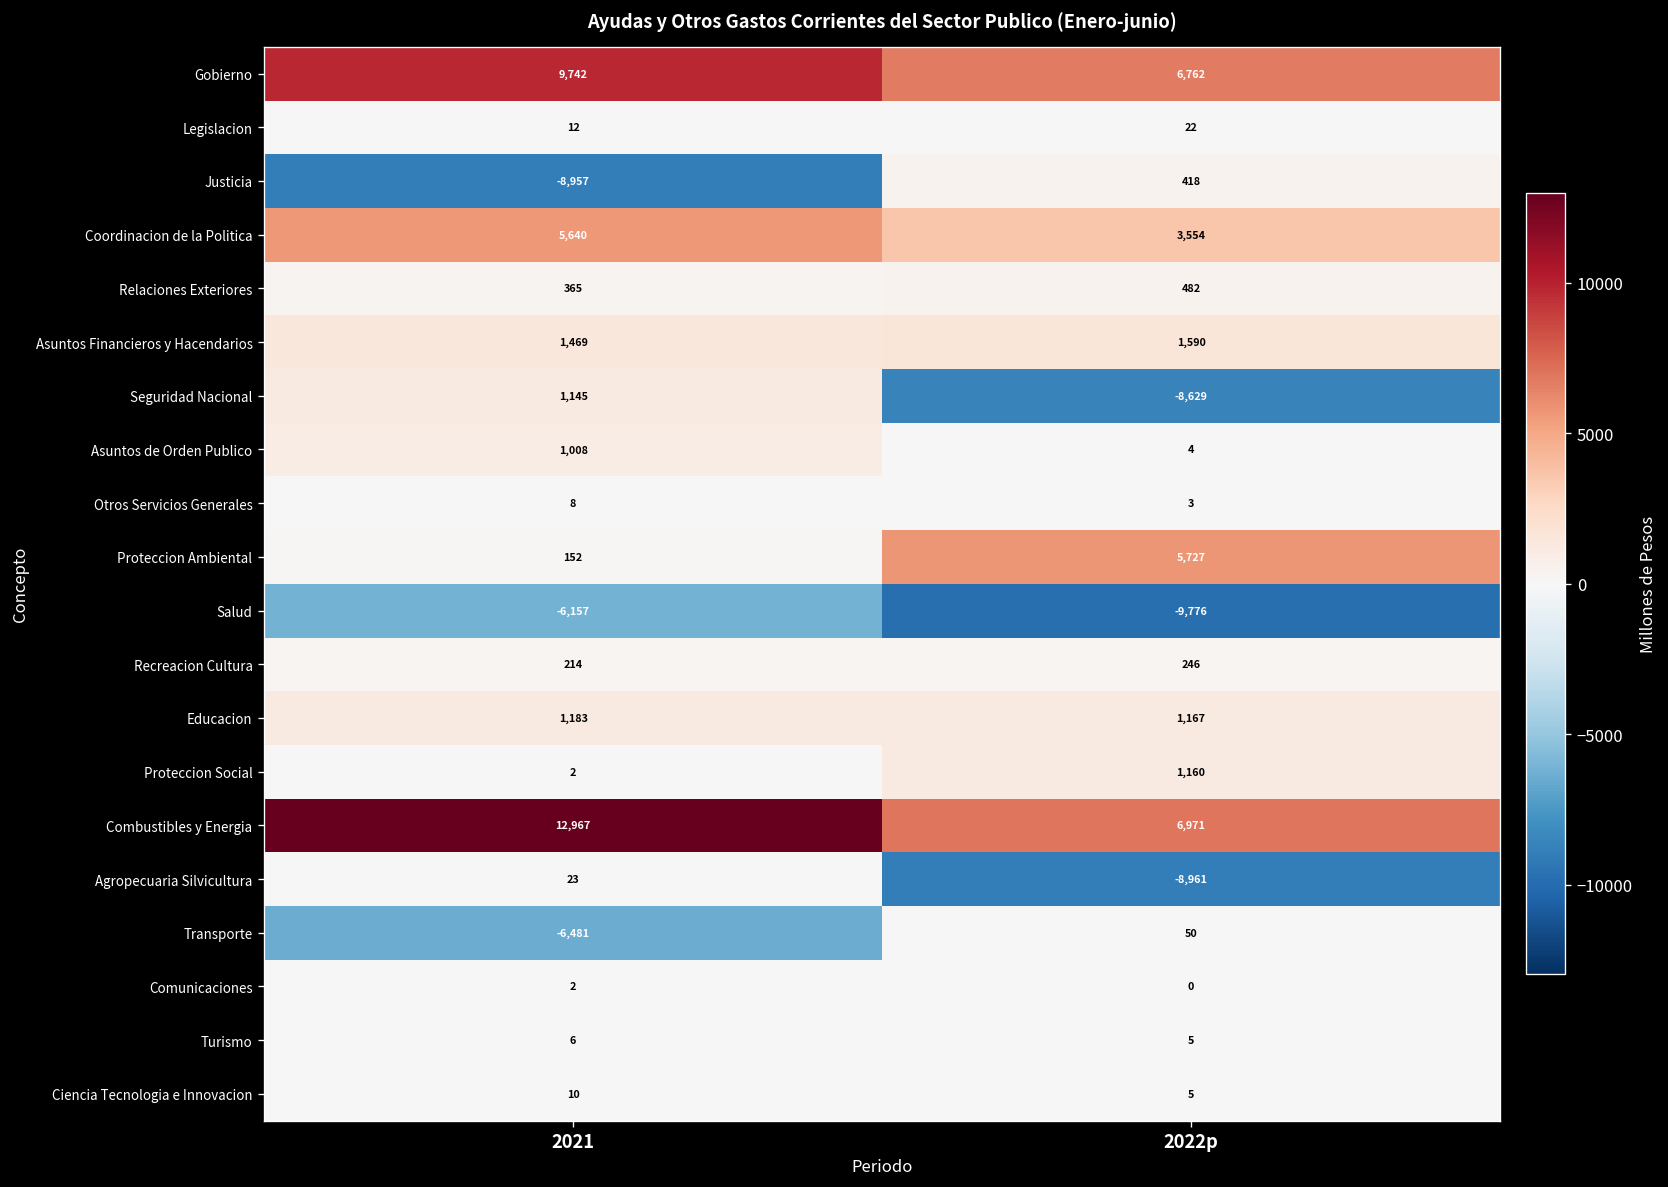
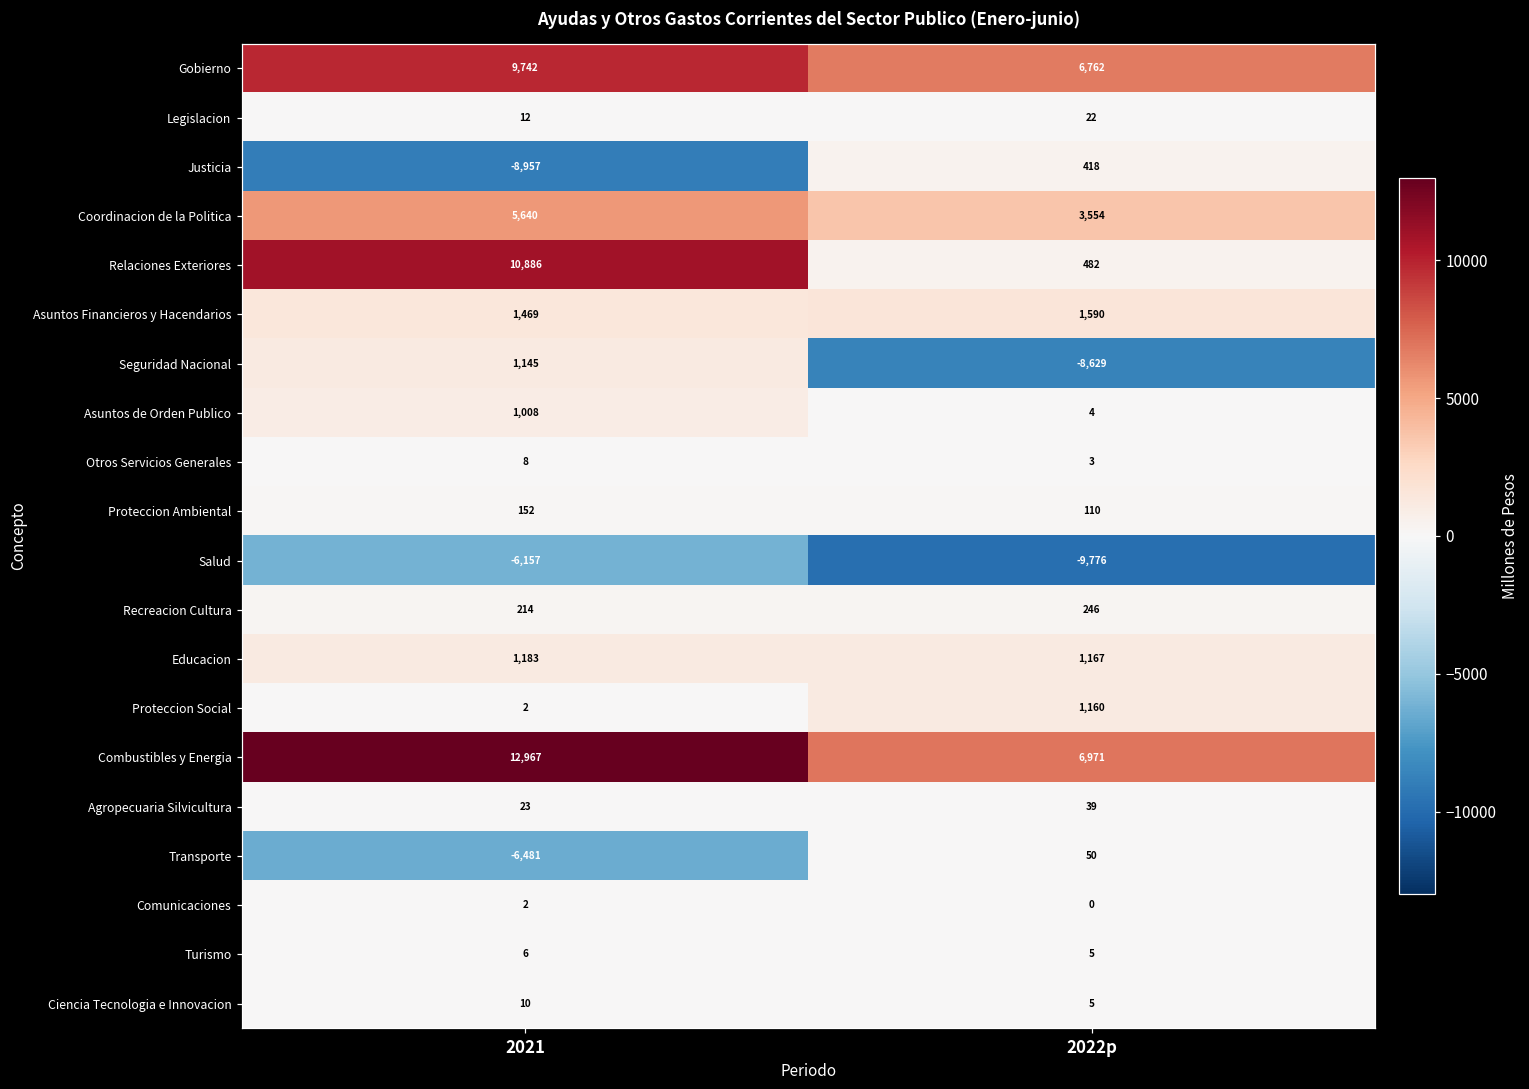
  {
    "Gobierno": {
      "2021": "9,742",
      "2022p": "6,762"
    },
    "Legislacion": {
      "2021": "12",
      "2022p": "22"
    },
    "Justicia": {
      "2021": "-8,957",
      "2022p": "418"
    },
    "Coordinacion de la Politica": {
      "2021": "5,640",
      "2022p": "3,554"
    },
    "Relaciones Exteriores": {
-     "2021": "365",
+     "2021": "10,886",
      "2022p": "482"
    },
    "Asuntos Financieros y Hacendarios": {
      "2021": "1,469",
      "2022p": "1,590"
    },
    "Seguridad Nacional": {
      "2021": "1,145",
      "2022p": "-8,629"
    },
    "Asuntos de Orden Publico": {
      "2021": "1,008",
      "2022p": "4"
    },
    "Otros Servicios Generales": {
      "2021": "8",
      "2022p": "3"
    },
    "Proteccion Ambiental": {
      "2021": "152",
-     "2022p": "5,727"
+     "2022p": "110"
    },
    "Salud": {
      "2021": "-6,157",
      "2022p": "-9,776"
    },
    "Recreacion Cultura": {
      "2021": "214",
      "2022p": "246"
    },
    "Educacion": {
      "2021": "1,183",
      "2022p": "1,167"
    },
    "Proteccion Social": {
      "2021": "2",
      "2022p": "1,160"
    },
    "Combustibles y Energia": {
      "2021": "12,967",
      "2022p": "6,971"
    },
    "Agropecuaria Silvicultura": {
      "2021": "23",
-     "2022p": "-8,961"
+     "2022p": "39"
    },
    "Transporte": {
      "2021": "-6,481",
      "2022p": "50"
    },
    "Comunicaciones": {
      "2021": "2",
      "2022p": "0"
    },
    "Turismo": {
      "2021": "6",
      "2022p": "5"
    },
    "Ciencia Tecnologia e Innovacion": {
      "2021": "10",
      "2022p": "5"
    }
  }
